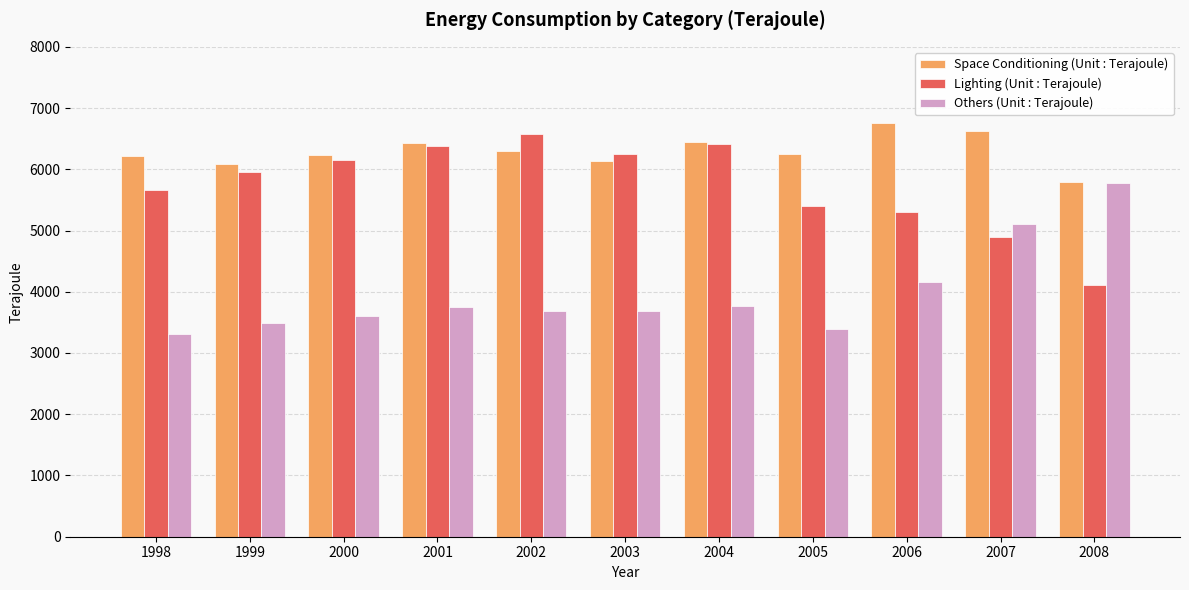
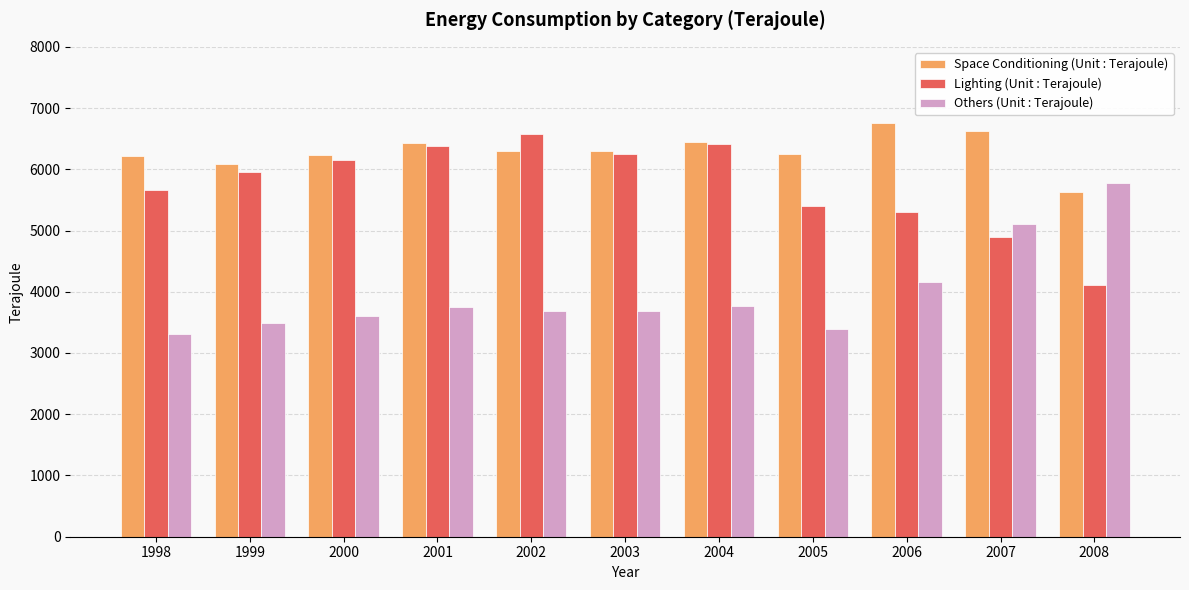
  {
    "Space Conditioning (Unit : Terajoule)": {
      "1998": 6200,
      "1999": 6100,
      "2000": 6200,
      "2001": 6400,
      "2002": 6300,
-     "2003": 6100,
+     "2003": 6300,
      "2004": 6500,
      "2005": 6300,
      "2006": 6800,
      "2007": 6600,
-     "2008": 5800
+     "2008": 5600
    },
    "Lighting (Unit : Terajoule)": {
      "1998": 5700,
      "1999": 6000,
      "2000": 6200,
      "2001": 6400,
      "2002": 6600,
      "2003": 6300,
      "2004": 6400,
      "2005": 5400,
      "2006": 5300,
      "2007": 4900,
      "2008": 4100
    },
    "Others (Unit : Terajoule)": {
      "1998": 3300,
      "1999": 3500,
      "2000": 3600,
      "2001": 3800,
      "2002": 3700,
      "2003": 3700,
      "2004": 3800,
      "2005": 3400,
      "2006": 4200,
      "2007": 5100,
      "2008": 5800
    }
  }
